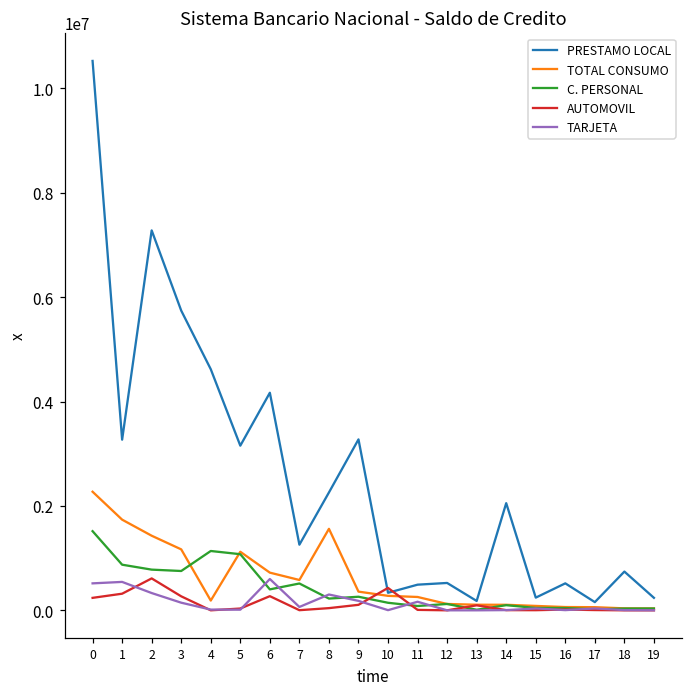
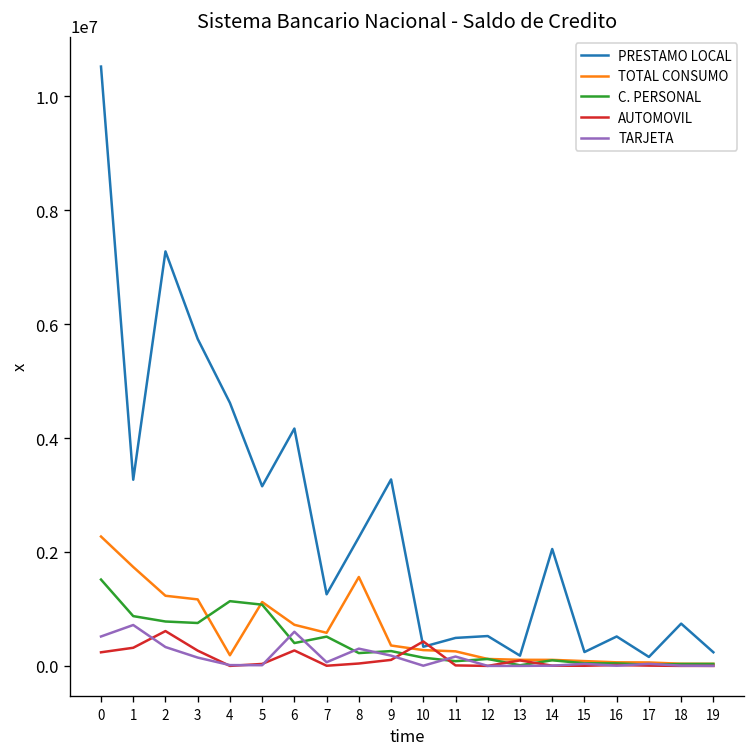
  {
    "PRESTAMO LOCAL": {
      "0": 10500000,
      "1": 3300000,
      "2": 7300000,
      "3": 5700000,
      "4": 4600000,
      "5": 3200000,
      "6": 4200000,
      "7": 1300000,
      "8": 2300000,
      "9": 3300000,
      "10": 300000,
      "11": 500000,
      "12": 500000,
      "13": 200000,
      "14": 2100000,
      "15": 200000,
      "16": 500000,
      "17": 200000,
      "18": 700000,
      "19": 200000
    },
    "TOTAL CONSUMO": {
      "0": 2300000,
      "1": 1700000,
-     "2": 1400000,
+     "2": 1200000,
      "3": 1200000,
      "4": 200000,
      "6": 700000,
      "7": 600000,
      "8": 1600000,
      "9": 400000,
      "10": 300000,
      "11": 300000
    },
    "C. PERSONAL": {
      "0": 1500000,
      "1": 900000,
      "2": 800000,
      "3": 800000,
      "4": 1100000,
      "6": 400000,
      "7": 500000,
      "8": 200000,
      "9": 300000,
      "10": 100000,
      "11": 100000
    },
    "AUTOMOVIL": {
      "0": 200000,
      "1": 300000,
      "2": 600000,
      "3": 300000,
      "6": 300000,
      "7": 0,
      "8": 0,
      "9": 100000,
      "10": 400000,
      "11": 0
    },
    "TARJETA": {
      "0": 500000,
-     "1": 500000,
+     "1": 700000,
      "2": 300000,
      "3": 100000,
      "6": 600000,
      "7": 100000,
      "8": 300000,
      "9": 200000,
      "10": 0,
      "11": 200000
    }
  }
